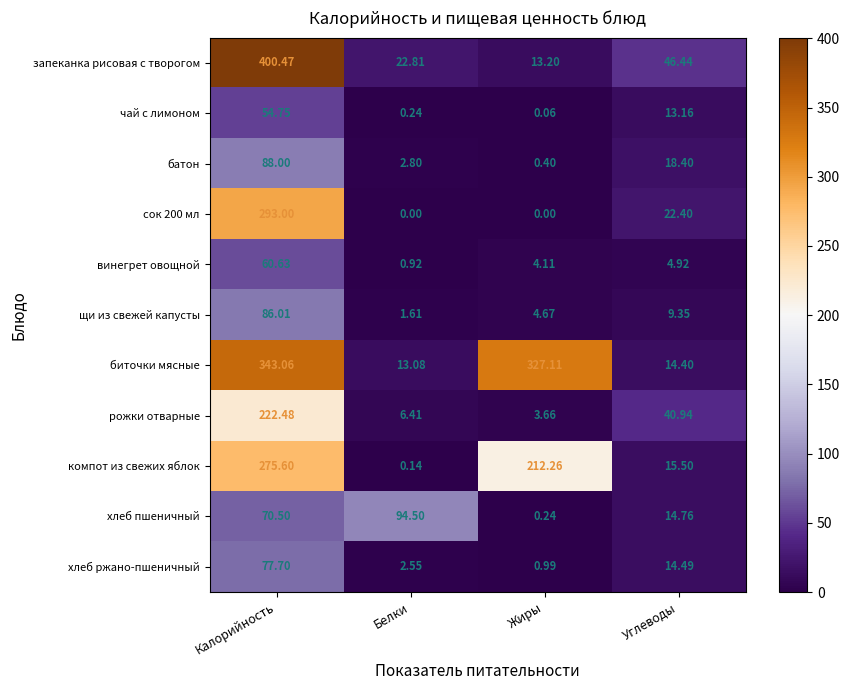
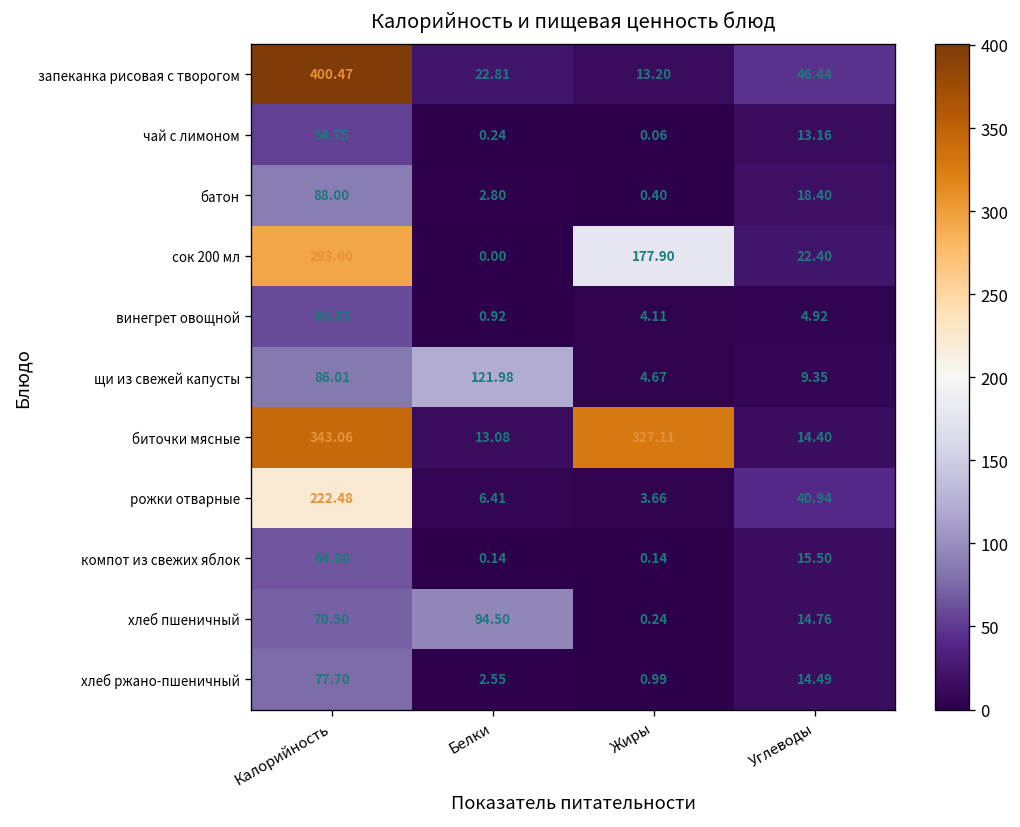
  {
    "запеканка рисовая с творогом": {
      "Калорийность": 400.47,
      "Белки": 22.81,
      "Жиры": 13.20,
      "Углеводы": 46.44
    },
    "чай с лимоном": {
      "Калорийность": 54.75,
      "Белки": 0.24,
      "Жиры": 0.06,
      "Углеводы": 13.16
    },
    "батон": {
      "Калорийность": 88.00,
      "Белки": 2.80,
      "Жиры": 0.40,
      "Углеводы": 18.40
    },
    "сок 200 мл": {
      "Белки": 0.00,
-     "Жиры": 0.00,
+     "Жиры": 177.90,
      "Углеводы": 22.40
    },
    "винегрет овощной": {
      "Калорийность": 60.63,
      "Белки": 0.92,
      "Жиры": 4.11,
      "Углеводы": 4.92
    },
    "щи из свежей капусты": {
      "Калорийность": 86.01,
-     "Белки": 1.61,
+     "Белки": 121.98,
      "Жиры": 4.67,
      "Углеводы": 9.35
    },
    "биточки мясные": {
      "Белки": 13.08,
      "Углеводы": 14.40
    },
    "рожки отварные": {
      "Калорийность": 222.48,
      "Белки": 6.41,
      "Жиры": 3.66,
      "Углеводы": 40.94
    },
    "компот из свежих яблок": {
-     "Калорийность": 275.60,
+     "Калорийность": 64.80,
      "Белки": 0.14,
-     "Жиры": 212.26,
+     "Жиры": 0.14,
      "Углеводы": 15.50
    },
    "хлеб пшеничный": {
      "Калорийность": 70.50,
      "Белки": 94.50,
      "Жиры": 0.24,
      "Углеводы": 14.76
    },
    "хлеб ржано-пшеничный": {
      "Калорийность": 77.70,
      "Белки": 2.55,
      "Жиры": 0.99,
      "Углеводы": 14.49
    }
  }
